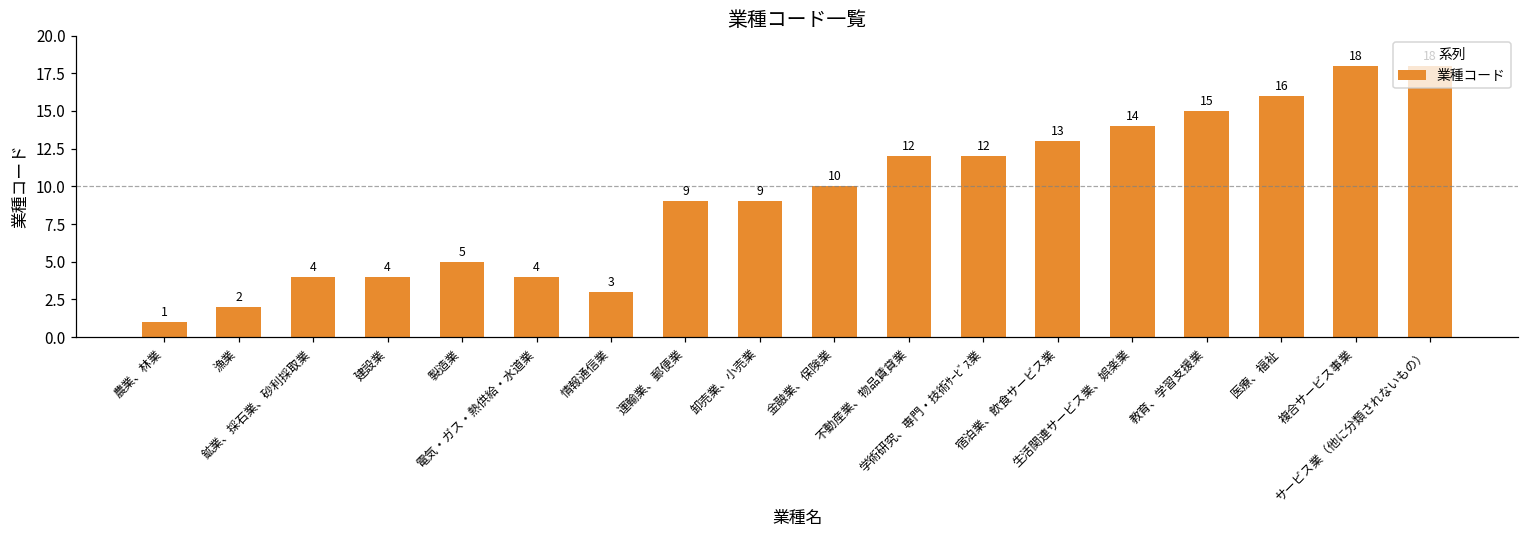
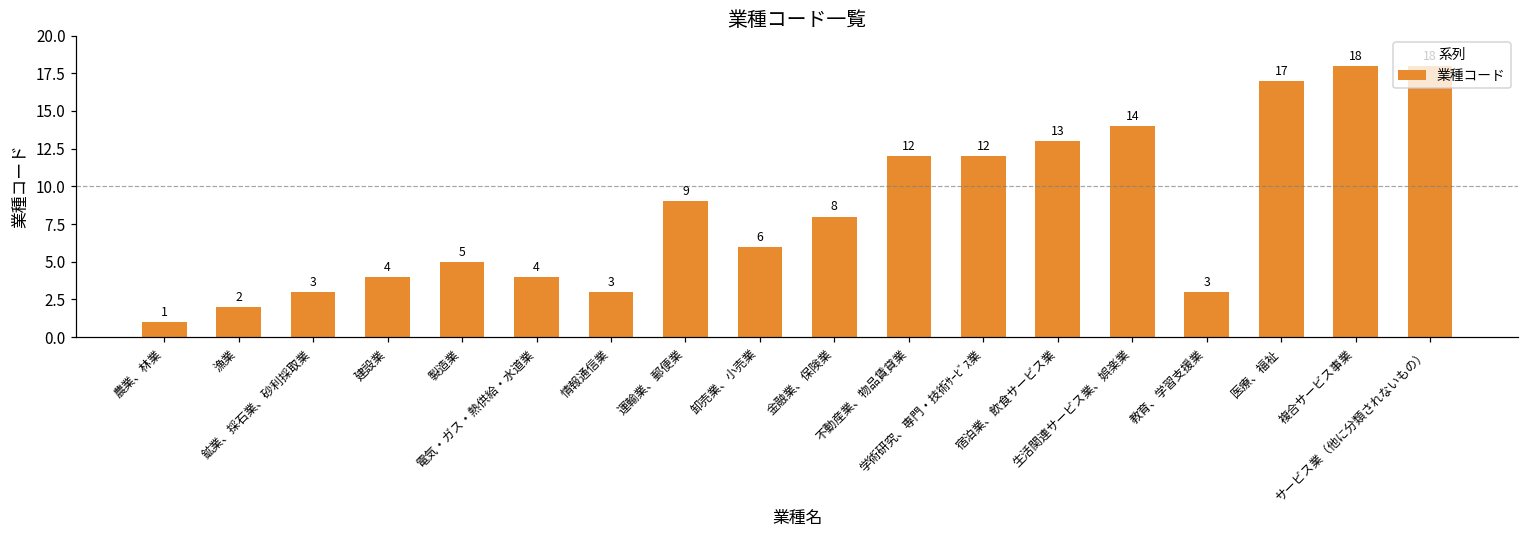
  {
    "農業、林業": 1,
    "漁業": 2,
-   "鉱業、採石業、砂利採取業": 4,
+   "鉱業、採石業、砂利採取業": 3,
    "建設業": 4,
    "製造業": 5,
    "電気・ガス・熱供給・水道業": 4,
    "情報通信業": 3,
    "運輸業、郵便業": 9,
-   "卸売業、小売業": 9,
-   "金融業、保険業": 10,
+   "卸売業、小売業": 6,
+   "金融業、保険業": 8,
    "不動産業、物品賃貸業": 12,
    "学術研究、専門・技術ｻｰﾋﾞｽ業": 12,
    "宿泊業、飲食サービス業": 13,
    "生活関連サービス業、娯楽業": 14,
-   "教育、学習支援業": 15,
-   "医療、福祉": 16,
+   "教育、学習支援業": 3,
+   "医療、福祉": 17,
    "複合サービス事業": 18
  }
